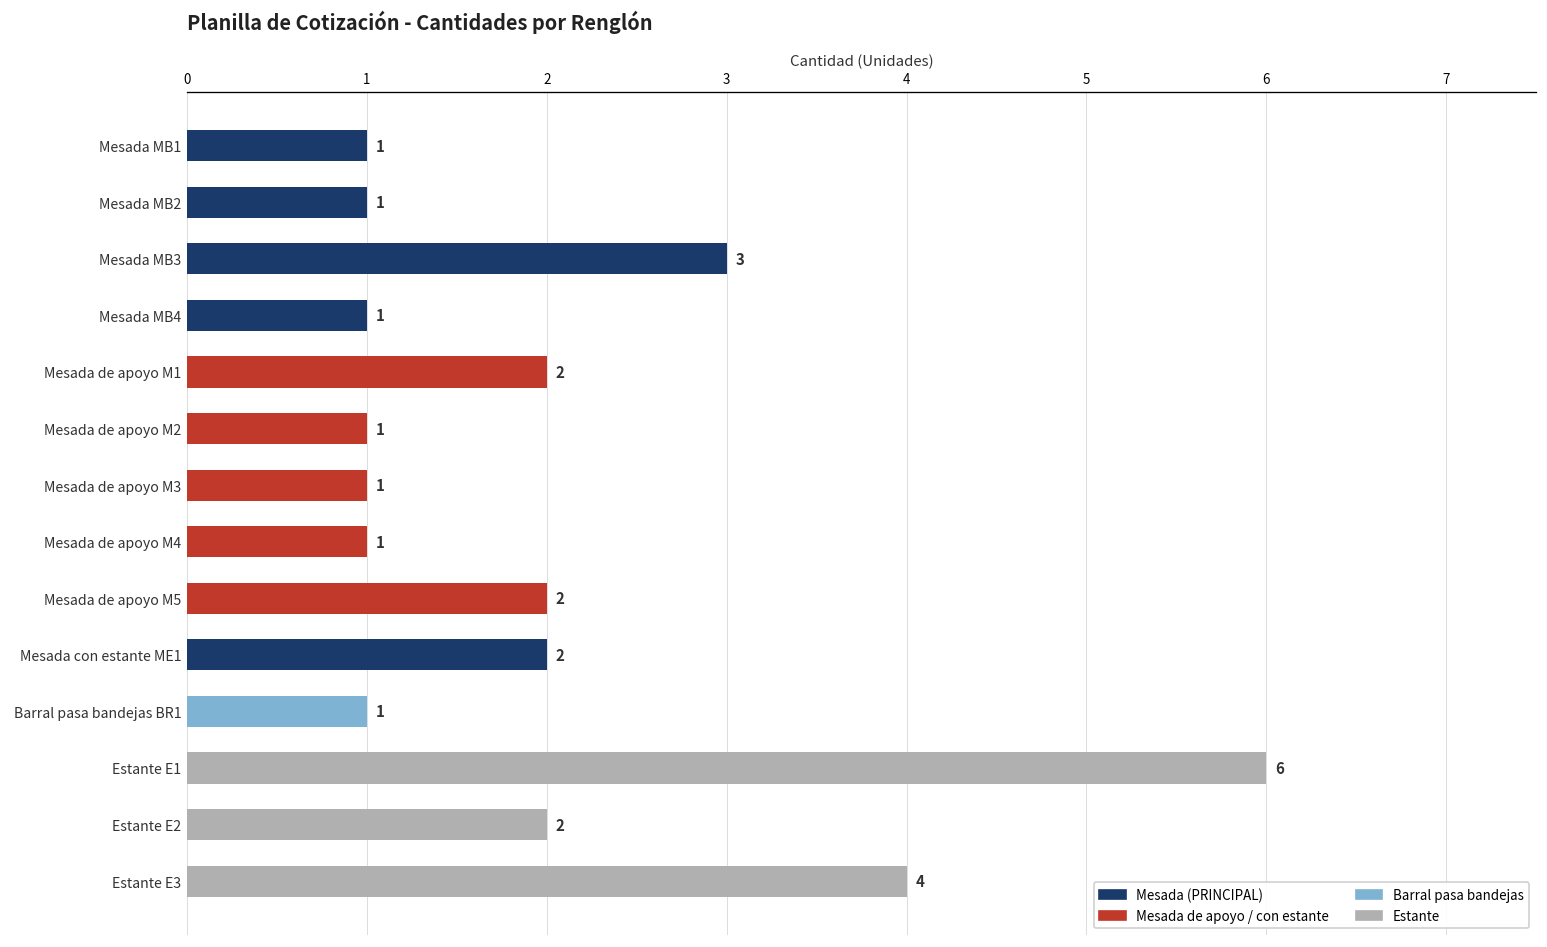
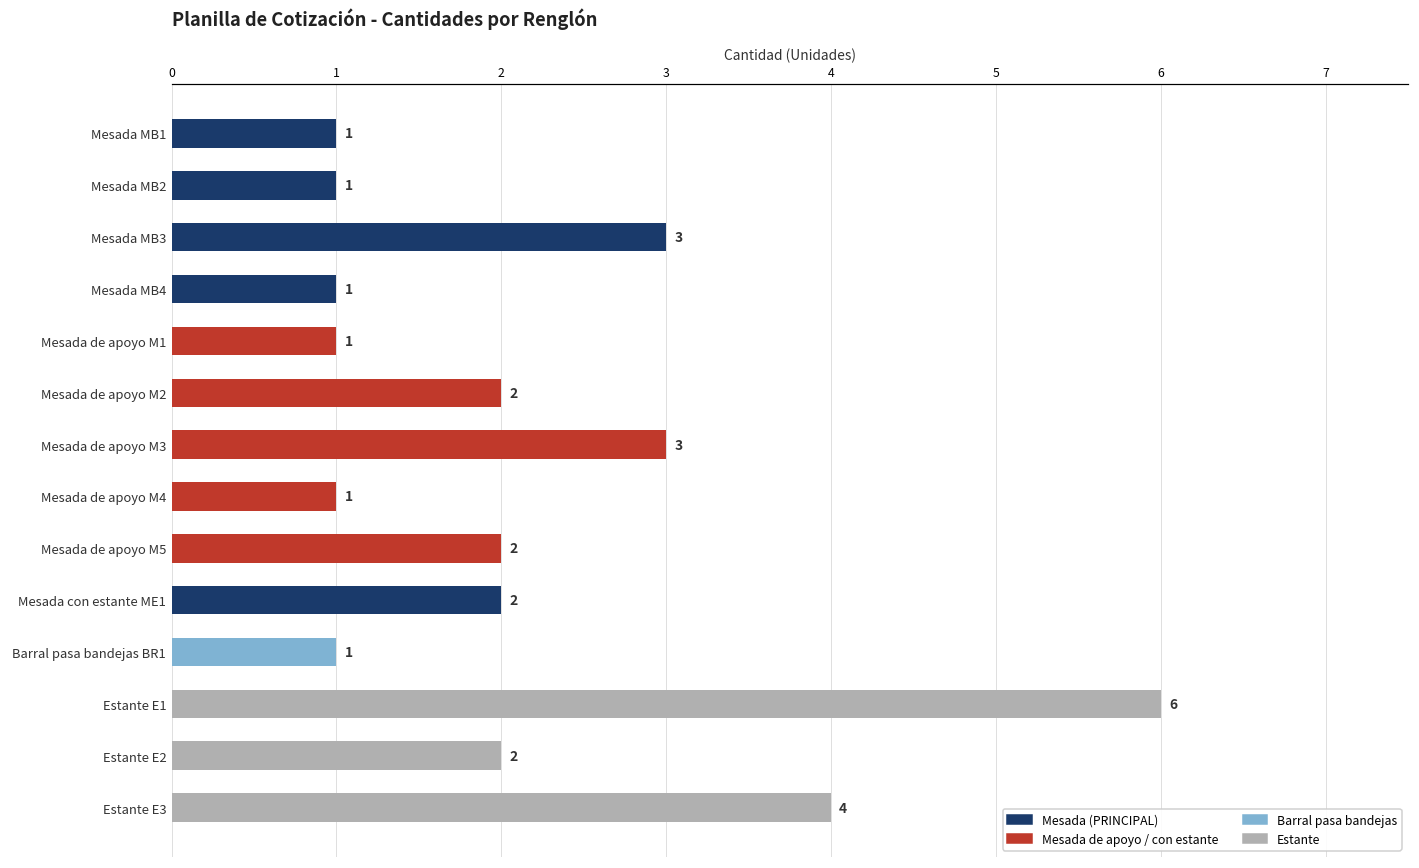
  {
    "Mesada MB1": 1,
    "Mesada MB2": 1,
    "Mesada MB3": 3,
    "Mesada MB4": 1,
-   "Mesada de apoyo M1": 2,
-   "Mesada de apoyo M2": 1,
-   "Mesada de apoyo M3": 1,
+   "Mesada de apoyo M1": 1,
+   "Mesada de apoyo M2": 2,
+   "Mesada de apoyo M3": 3,
    "Mesada de apoyo M4": 1,
    "Mesada de apoyo M5": 2,
    "Mesada con estante ME1": 2,
    "Barral pasa bandejas BR1": 1,
    "Estante E1": 6,
    "Estante E2": 2,
    "Estante E3": 4
  }
